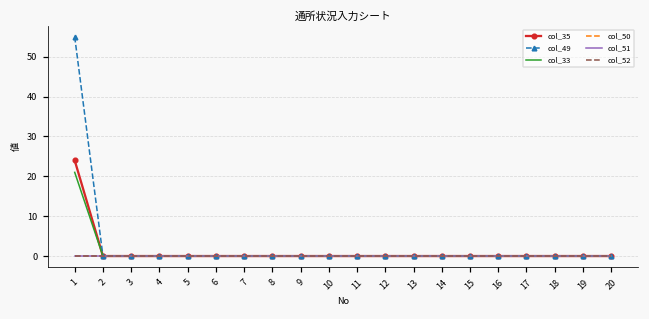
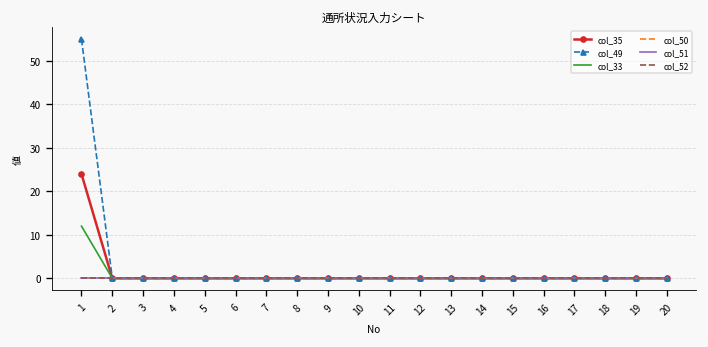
  {
    "col_35": {
      "1": 24
    },
    "col_49": {
      "1": 55
    },
    "col_33": {
-     "1": 21
+     "1": 12
    },
    "col_52": {
      "1": 0
    }
  }
